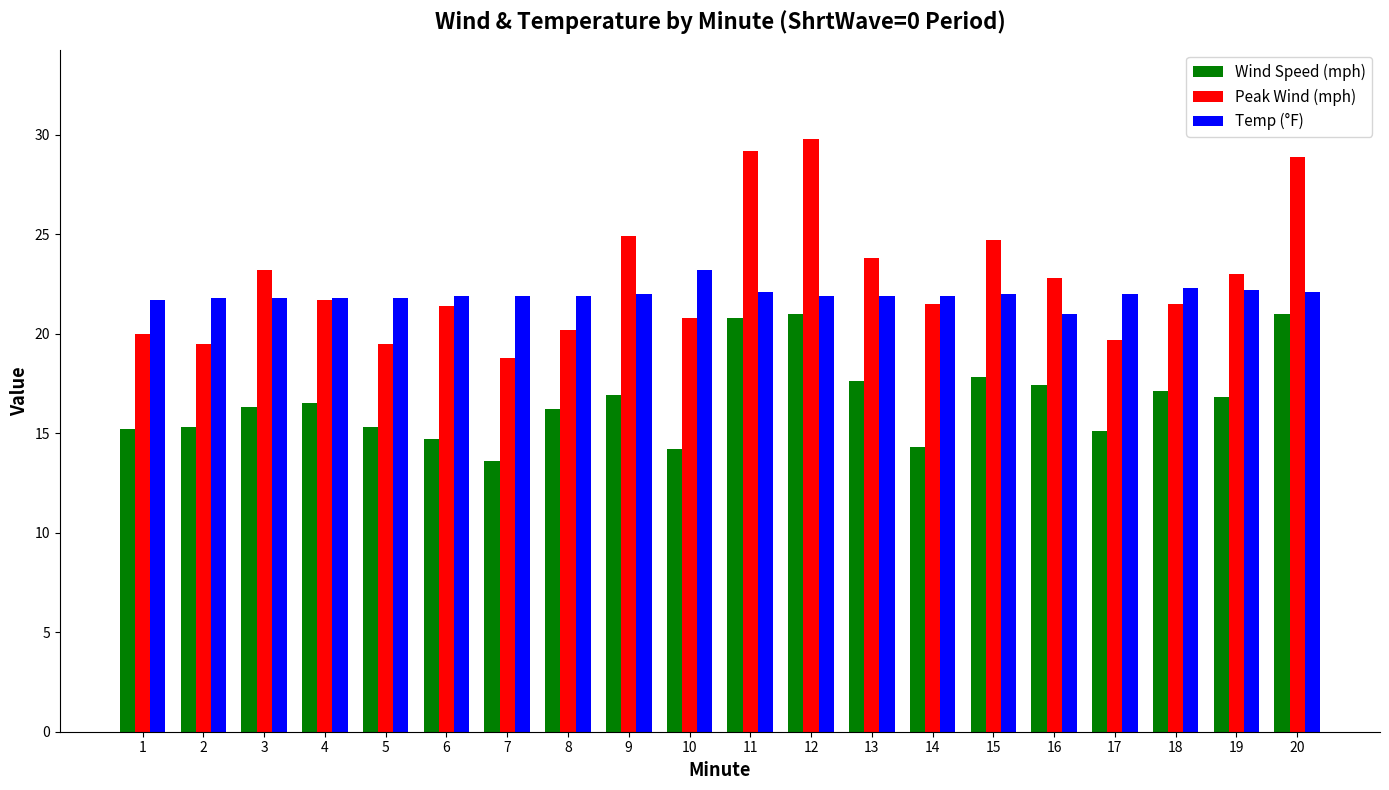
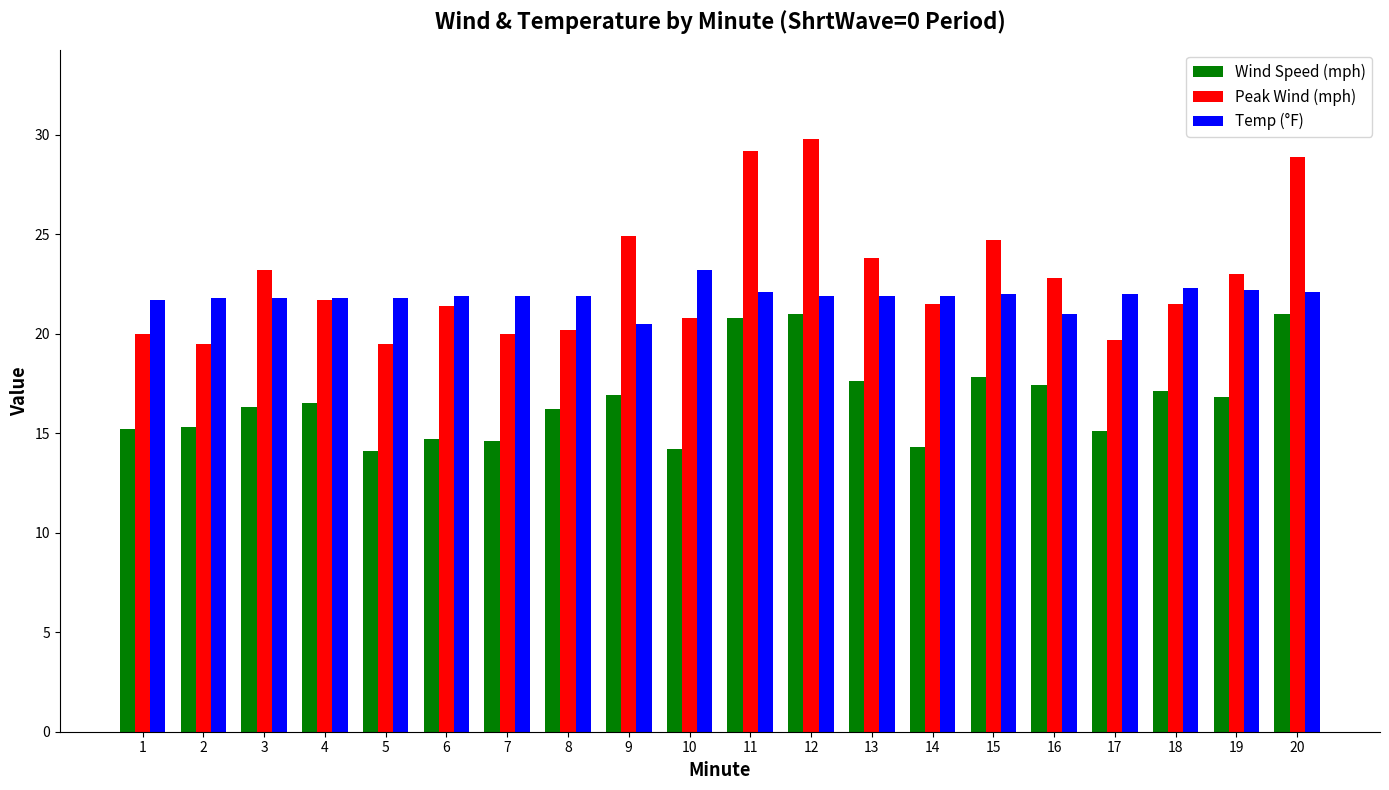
  {
    "Wind Speed (mph)": {
      "1": 15.2,
      "2": 15.3,
      "3": 16.3,
      "4": 16.5,
-     "5": 15.3,
+     "5": 14.1,
      "6": 14.7,
-     "7": 13.6,
+     "7": 14.6,
      "8": 16.2,
      "9": 16.9,
      "10": 14.2,
      "11": 20.8,
      "12": 21.0,
      "13": 17.6,
      "14": 14.3,
      "15": 17.8,
      "16": 17.4,
      "17": 15.1,
      "18": 17.1,
      "19": 16.8,
      "20": 21.0
    },
    "Peak Wind (mph)": {
      "1": 20.0,
      "2": 19.5,
      "3": 23.2,
      "4": 21.7,
      "5": 19.5,
      "6": 21.4,
-     "7": 18.8,
+     "7": 20.0,
      "8": 20.2,
      "9": 24.9,
      "10": 20.8,
      "11": 29.2,
      "12": 29.8,
      "13": 23.8,
      "14": 21.5,
      "15": 24.7,
      "16": 22.8,
      "17": 19.7,
      "18": 21.5,
      "19": 23.0,
      "20": 28.9
    },
    "Temp (°F)": {
      "1": 21.7,
      "2": 21.8,
      "3": 21.8,
      "4": 21.8,
      "5": 21.8,
      "6": 21.9,
      "7": 21.9,
      "8": 21.9,
-     "9": 22.0,
+     "9": 20.5,
      "10": 23.2,
      "11": 22.1,
      "12": 21.9,
      "13": 21.9,
      "14": 21.9,
      "15": 22.0,
      "16": 21.0,
      "17": 22.0,
      "18": 22.3,
      "19": 22.2,
      "20": 22.1
    }
  }
